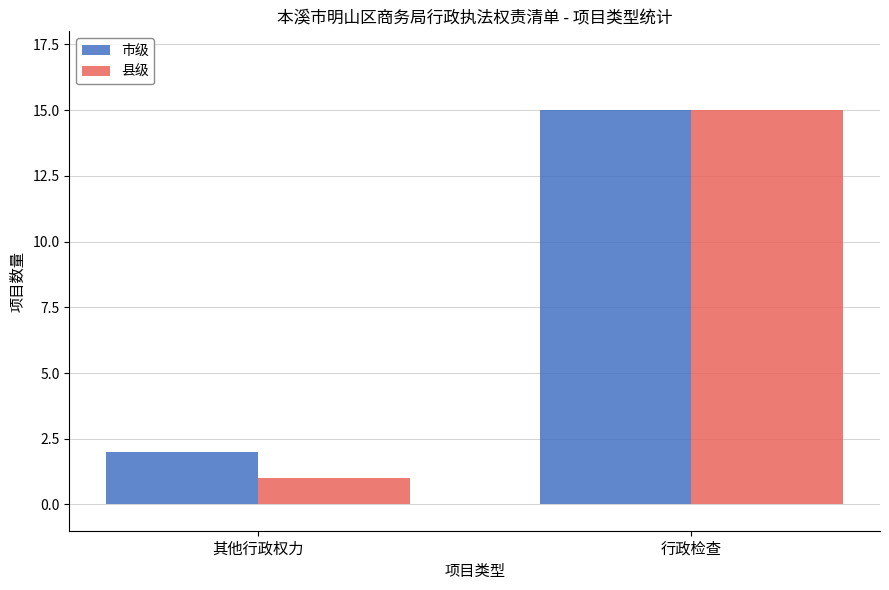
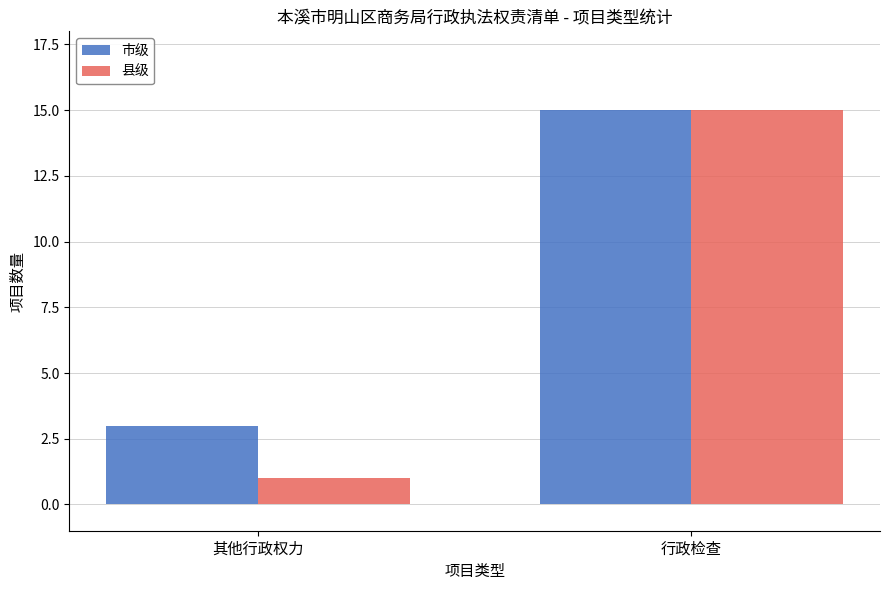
  {
    "市级": {
-     "其他行政权力": 2,
+     "其他行政权力": 3,
      "行政检查": 15
    },
    "县级": {
      "其他行政权力": 1,
      "行政检查": 15
    }
  }
